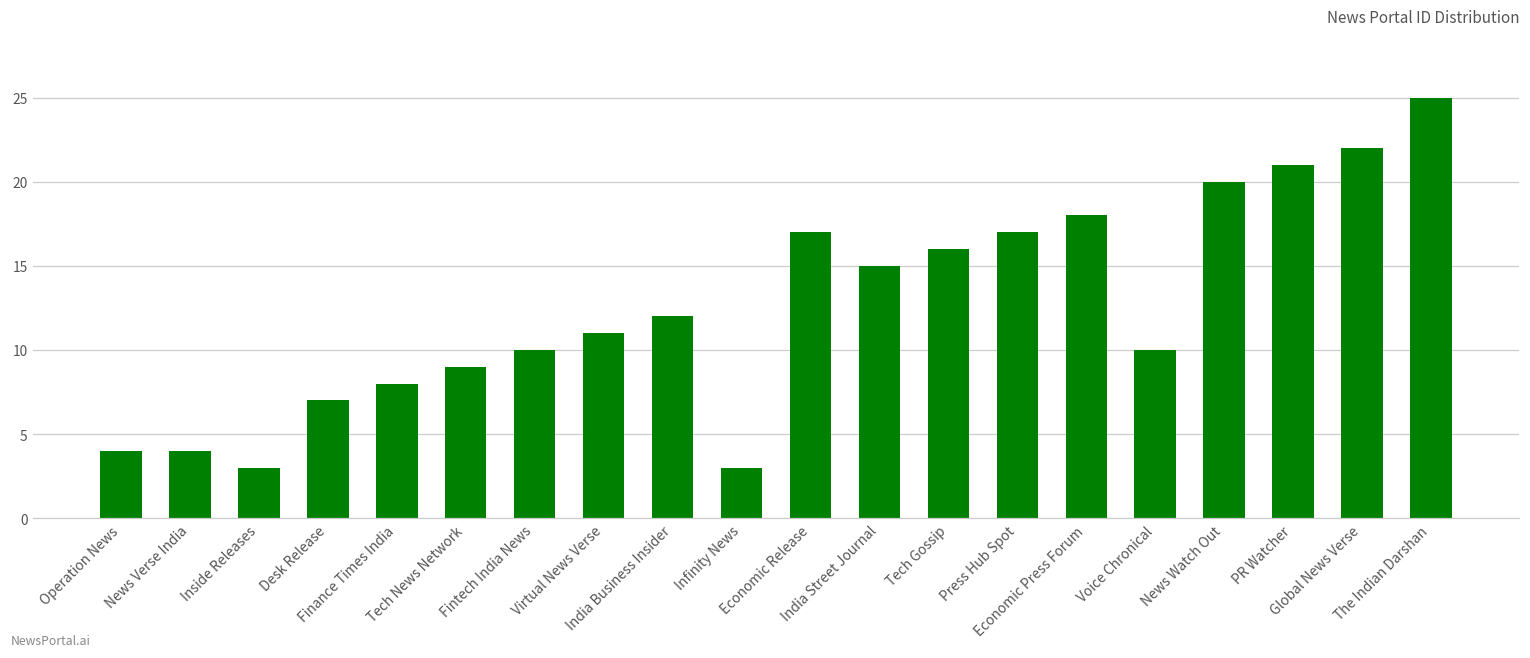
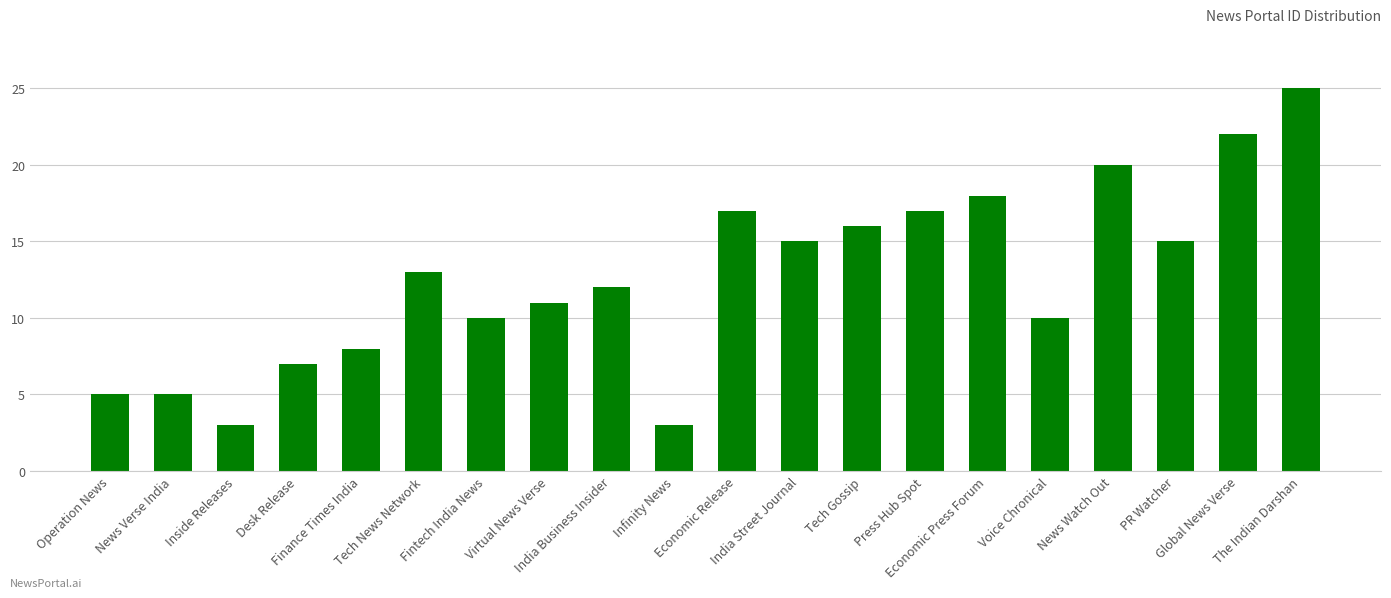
  {
-   "Operation News": 4,
-   "News Verse India": 4,
+   "Operation News": 5,
+   "News Verse India": 5,
    "Inside Releases": 3,
    "Desk Release": 7,
    "Finance Times India": 8,
-   "Tech News Network": 9,
+   "Tech News Network": 13,
    "Fintech India News": 10,
    "Virtual News Verse": 11,
    "India Business Insider": 12,
    "Infinity News": 3,
    "Economic Release": 17,
    "India Street Journal": 15,
    "Tech Gossip": 16,
    "Press Hub Spot": 17,
    "Economic Press Forum": 18,
    "Voice Chronical": 10,
    "News Watch Out": 20,
-   "PR Watcher": 21,
+   "PR Watcher": 15,
    "Global News Verse": 22,
    "The Indian Darshan": 25
  }
